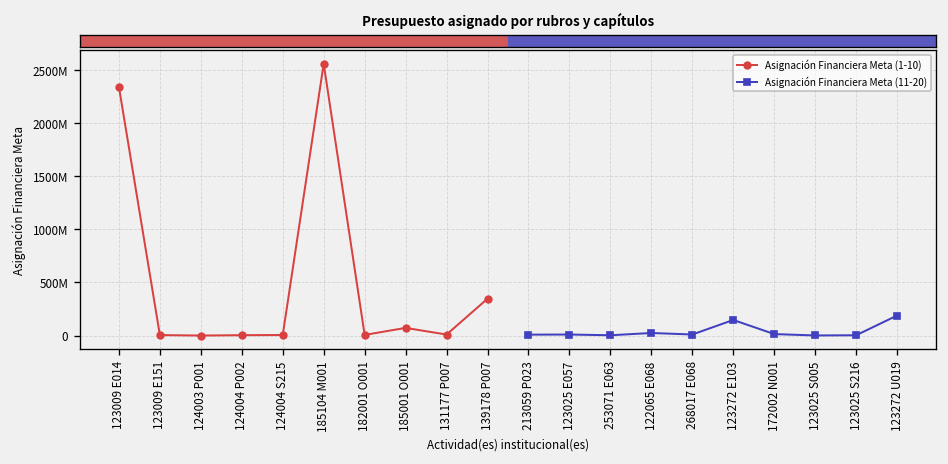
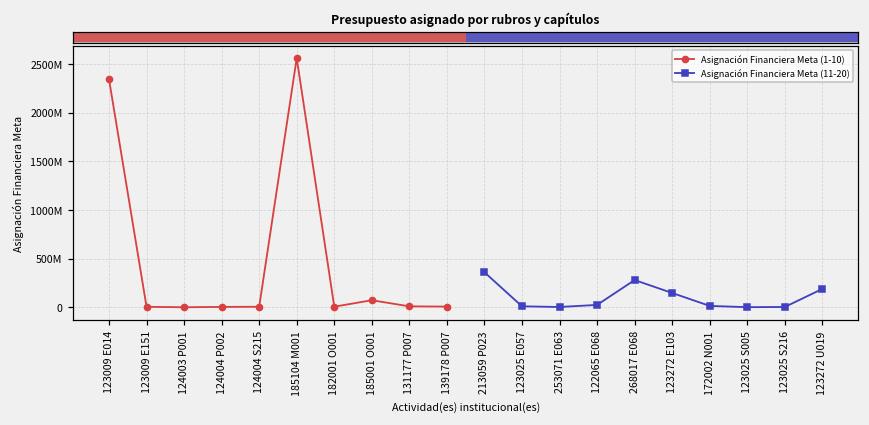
  {
    "Asignación Financiera Meta (1-10)": {
      "123009 E014": 2300000000,
      "123009 E151": 0,
      "124003 P001": 0,
      "124004 P002": 0,
      "124004 S215": 0,
      "185104 M001": 2600000000,
      "182001 O001": 0,
      "185001 O001": 100000000,
      "131177 P007": 0,
-     "139178 P007": 300000000
+     "139178 P007": 0
    },
    "Asignación Financiera Meta (11-20)": {
-     "213059 P023": 0,
+     "213059 P023": 400000000,
      "123025 E057": 0,
      "253071 E063": 0,
      "122065 E068": 0,
-     "268017 E068": 0,
+     "268017 E068": 300000000,
      "123272 E103": 100000000,
      "172002 N001": 0,
      "123025 S005": 0,
      "123025 S216": 0,
      "123272 U019": 200000000
    }
  }
